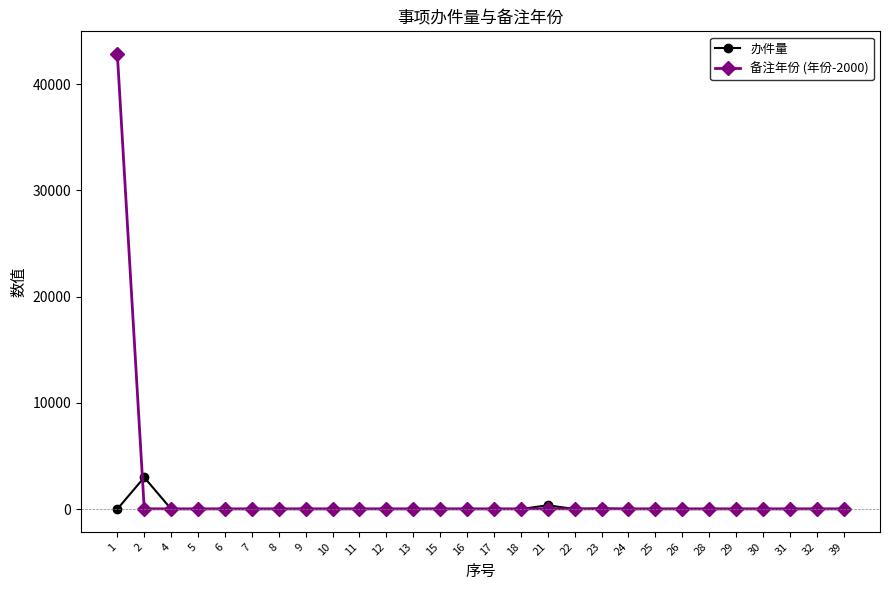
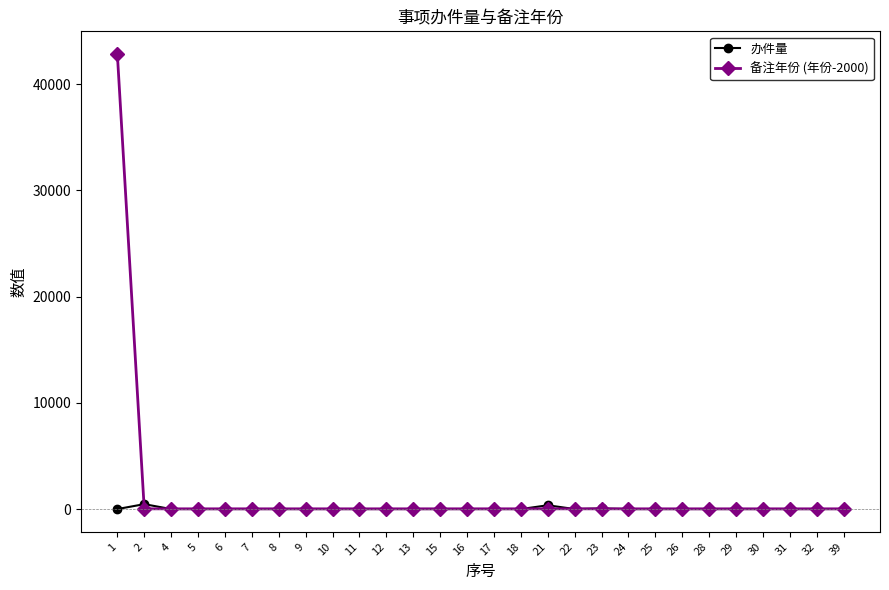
  {
    "办件量": {
      "1": 0,
-     "2": 3000,
+     "2": 500,
      "21": 400
    },
    "备注年份 (年份-2000)": {
      "1": 42800,
      "2": 0,
      "21": 0
    }
  }
